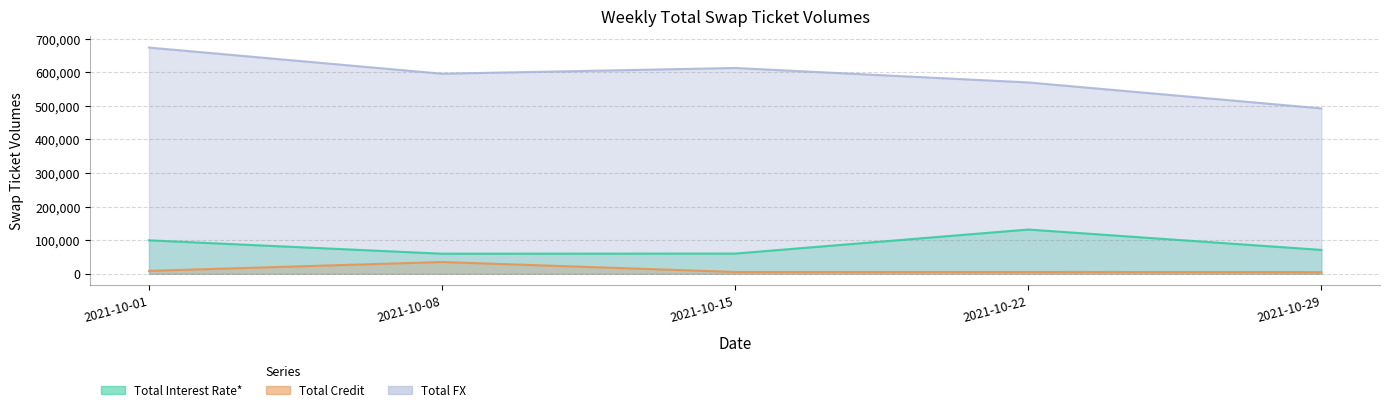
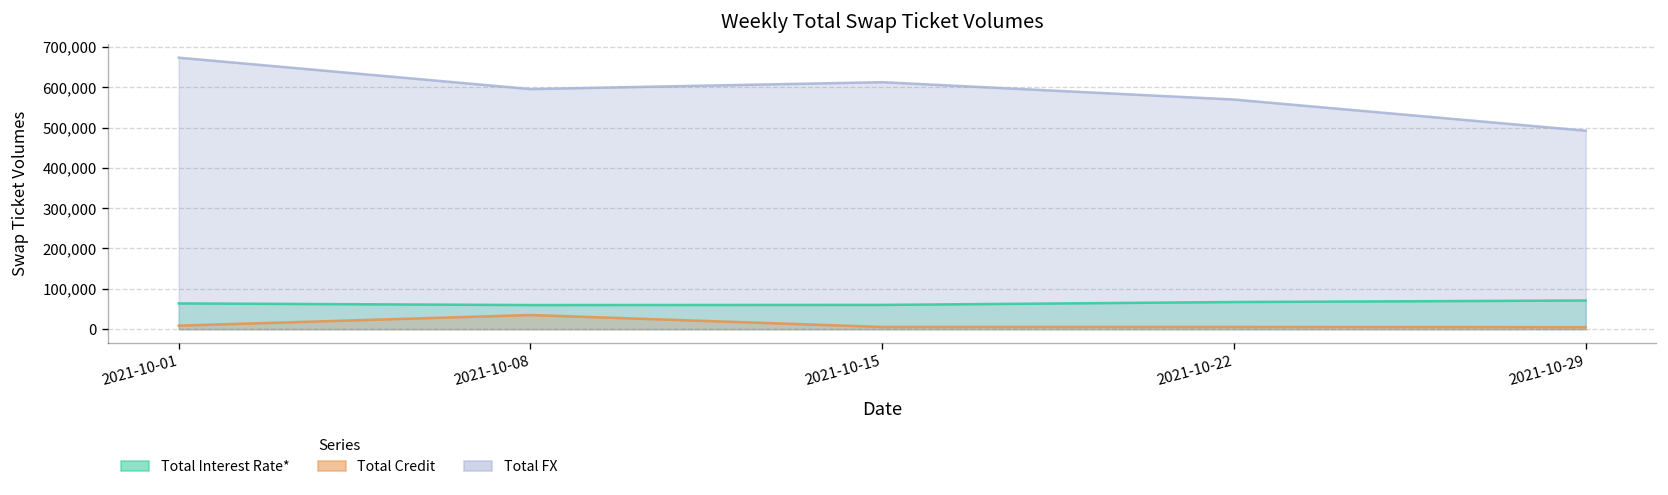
  {
    "Total Interest Rate*": {
-     "2021-10-01": "100,000",
+     "2021-10-01": "60,000",
      "2021-10-08": "60,000",
      "2021-10-15": "60,000",
-     "2021-10-22": "130,000",
+     "2021-10-22": "70,000",
      "2021-10-29": "70,000"
    },
    "Total Credit": {
      "2021-10-01": "10,000",
      "2021-10-08": "40,000",
      "2021-10-15": "10,000",
      "2021-10-22": "10,000",
      "2021-10-29": "0"
    },
    "Total FX": {
      "2021-10-01": "670,000",
      "2021-10-08": "600,000",
      "2021-10-15": "610,000",
      "2021-10-22": "570,000",
      "2021-10-29": "490,000"
    }
  }
